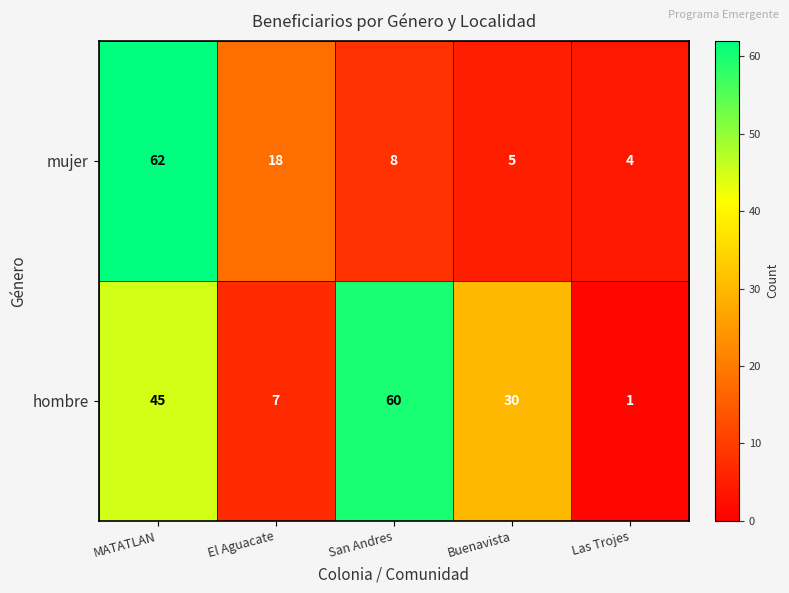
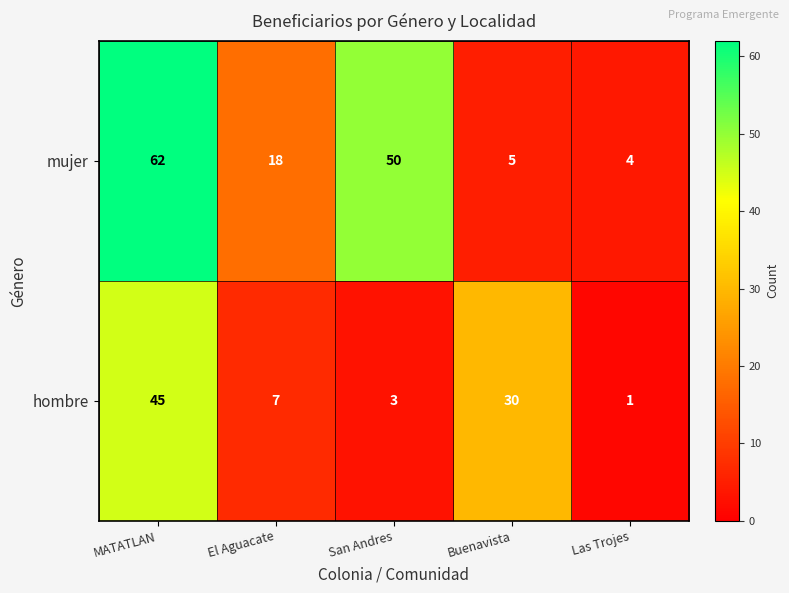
  {
    "mujer": {
      "MATATLAN": 62,
      "El Aguacate": 18,
-     "San Andres": 8,
+     "San Andres": 50,
      "Buenavista": 5,
      "Las Trojes": 4
    },
    "hombre": {
      "MATATLAN": 45,
      "El Aguacate": 7,
-     "San Andres": 60,
+     "San Andres": 3,
      "Buenavista": 30,
      "Las Trojes": 1
    }
  }
